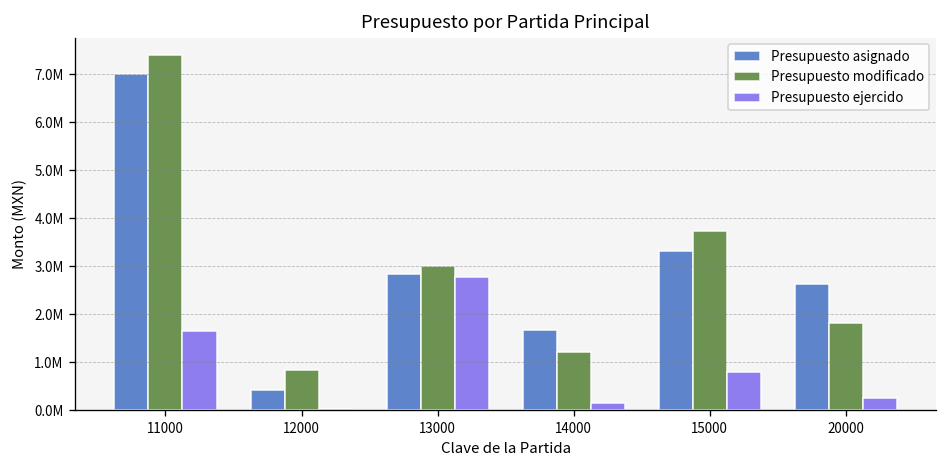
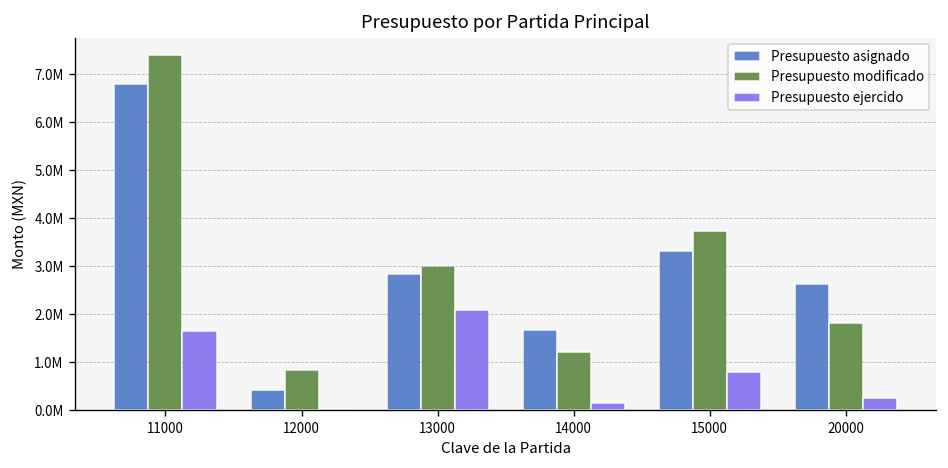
  {
    "Presupuesto asignado": {
-     "11000": 7000000,
+     "11000": 6800000,
      "12000": 400000,
      "13000": 2800000,
      "14000": 1700000,
      "15000": 3300000,
      "20000": 2600000
    },
    "Presupuesto modificado": {
      "11000": 7400000,
      "12000": 800000,
      "13000": 3000000,
      "14000": 1200000,
      "15000": 3700000,
      "20000": 1800000
    },
    "Presupuesto ejercido": {
      "11000": 1600000,
-     "13000": 2800000,
+     "13000": 2100000,
      "14000": 100000,
      "15000": 800000,
      "20000": 300000
    }
  }
